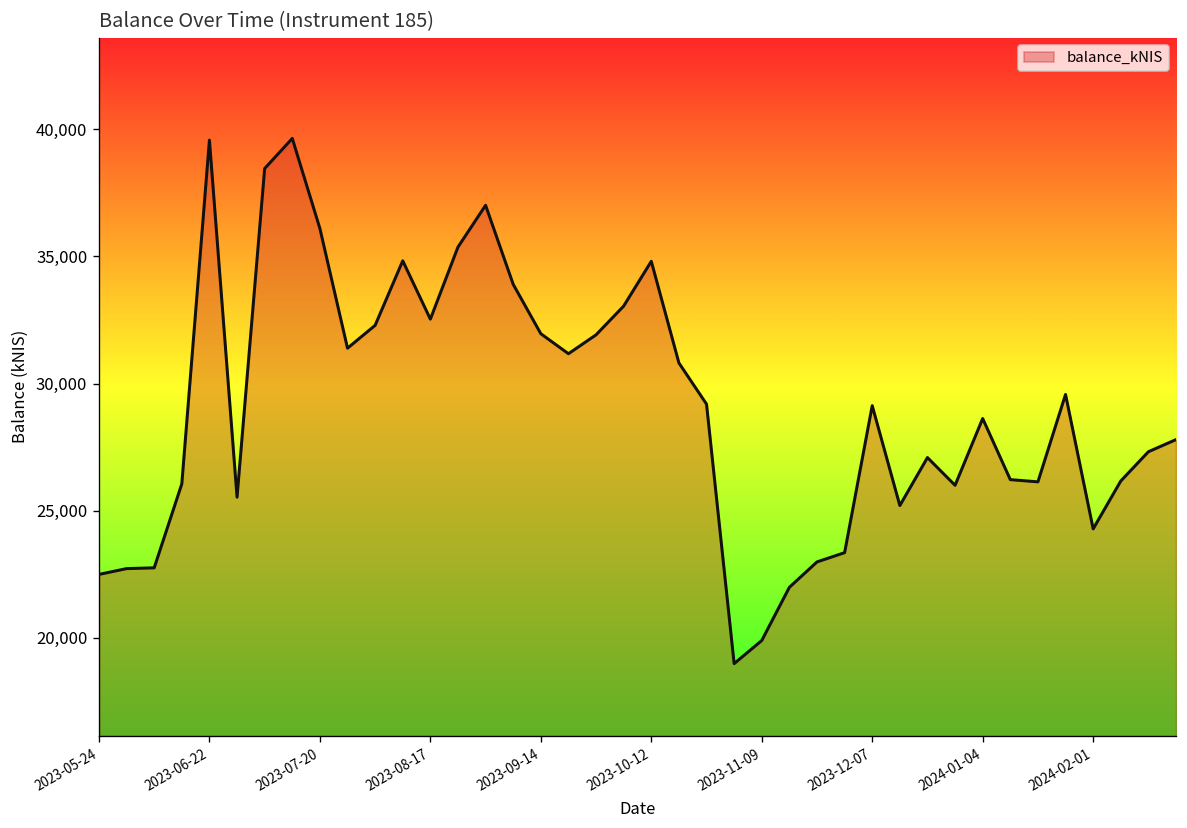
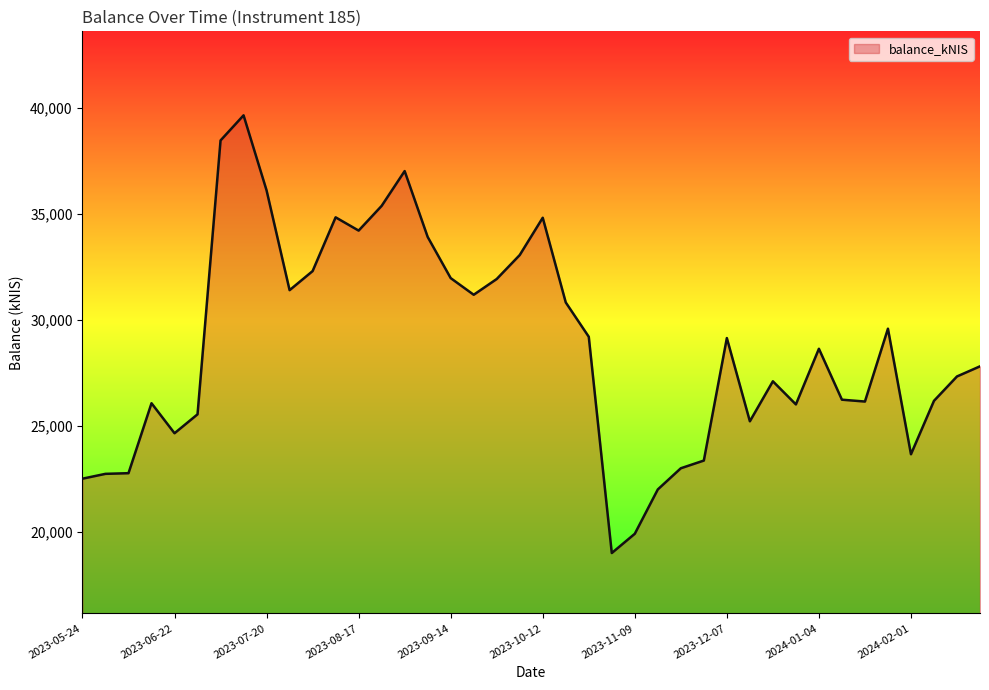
  {
    "2023-05-24": "22,500",
-   "2023-06-22": "39,600",
+   "2023-06-22": "24,600",
    "2023-07-20": "36,100",
-   "2023-08-17": "32,500",
+   "2023-08-17": "34,200",
    "2023-09-14": "32,000",
    "2023-10-12": "34,800",
    "2023-11-09": "19,900",
    "2023-12-07": "29,100",
    "2024-01-04": "28,600",
-   "2024-02-01": "24,300"
+   "2024-02-01": "23,600"
  }
